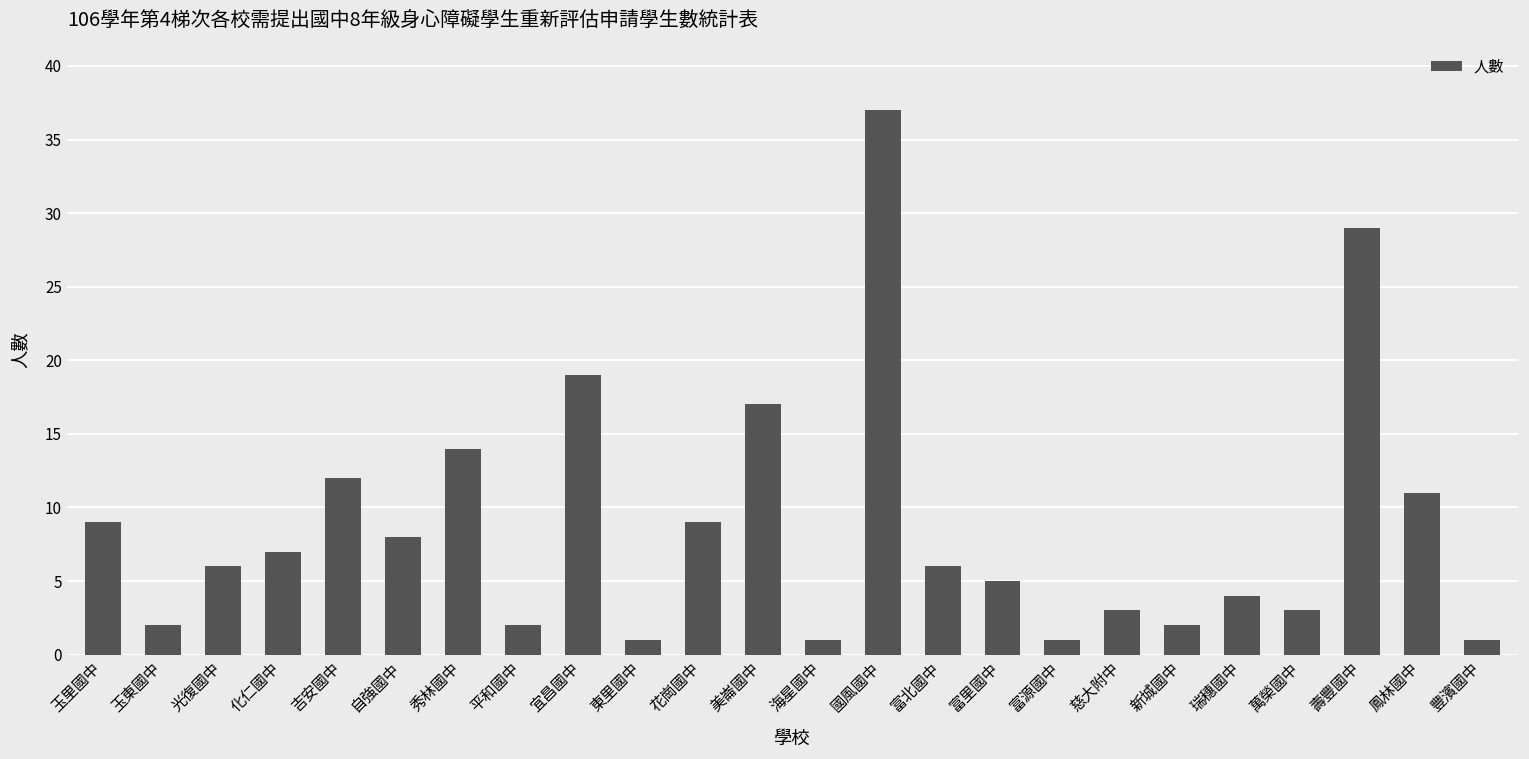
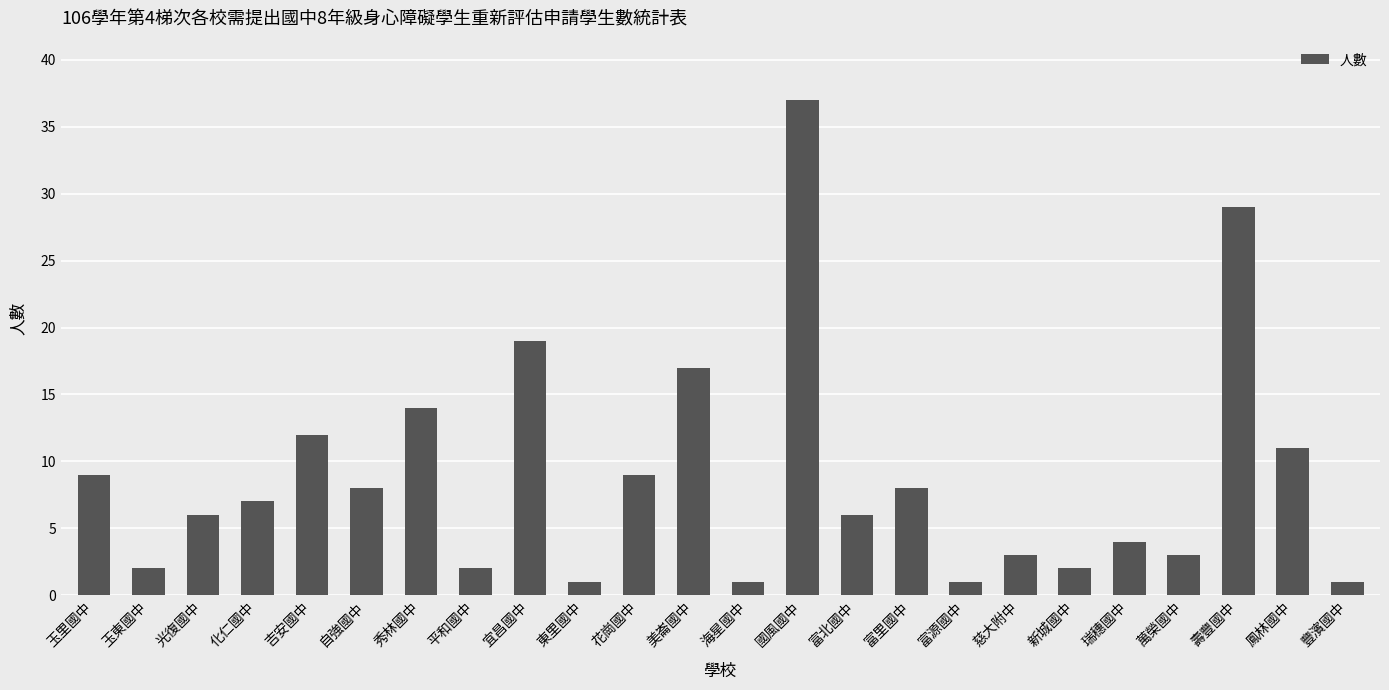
  {
    "玉里國中": 9,
    "玉東國中": 2,
    "光復國中": 6,
    "化仁國中": 7,
    "吉安國中": 12,
    "自強國中": 8,
    "秀林國中": 14,
    "平和國中": 2,
    "宜昌國中": 19,
    "東里國中": 1,
    "花崗國中": 9,
    "美崙國中": 17,
    "海星國中": 1,
    "國風國中": 37,
    "富北國中": 6,
-   "富里國中": 5,
+   "富里國中": 8,
    "富源國中": 1,
    "慈大附中": 3,
    "新城國中": 2,
    "瑞穗國中": 4,
    "萬榮國中": 3,
    "壽豐國中": 29,
    "鳳林國中": 11,
    "豐濱國中": 1
  }
